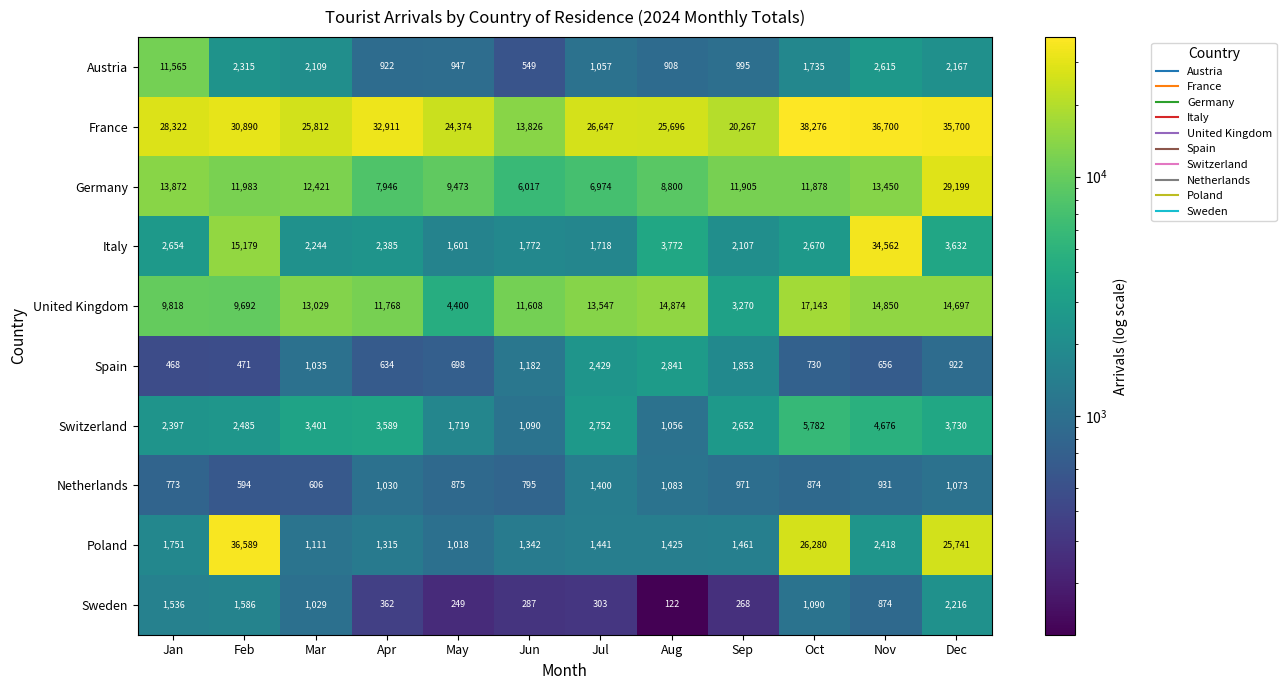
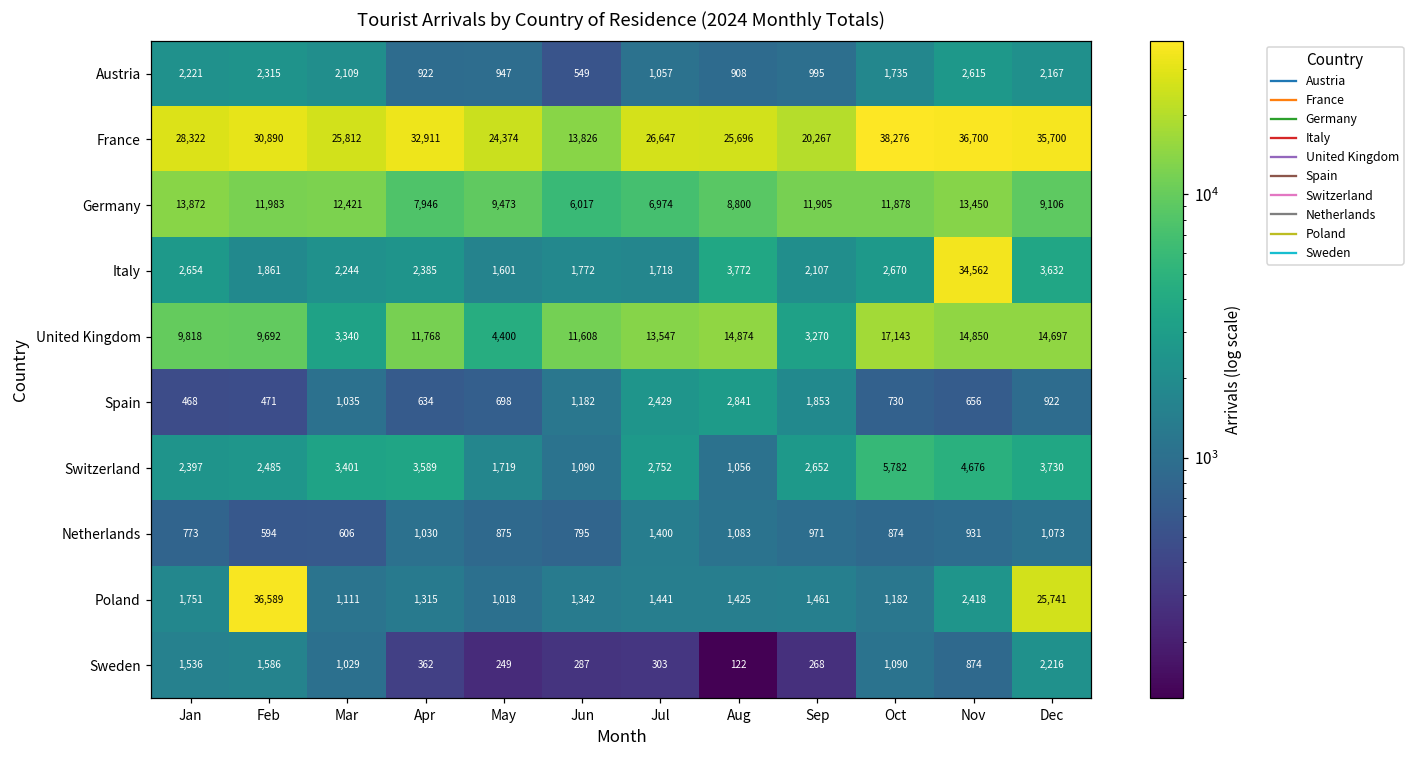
  {
    "Austria": {
-     "Jan": "11,565",
+     "Jan": "2,221",
      "Feb": "2,315",
      "Mar": "2,109",
      "Apr": "922",
      "May": "947",
      "Jun": "549",
      "Jul": "1,057",
      "Aug": "908",
      "Sep": "995",
      "Oct": "1,735",
      "Nov": "2,615",
      "Dec": "2,167"
    },
    "France": {
      "Jan": "28,322",
      "Feb": "30,890",
      "Mar": "25,812",
      "Apr": "32,911",
      "May": "24,374",
      "Jun": "13,826",
      "Jul": "26,647",
      "Aug": "25,696",
      "Sep": "20,267",
      "Oct": "38,276",
      "Nov": "36,700",
      "Dec": "35,700"
    },
    "Germany": {
      "Jan": "13,872",
      "Feb": "11,983",
      "Mar": "12,421",
      "Apr": "7,946",
      "May": "9,473",
      "Jun": "6,017",
      "Jul": "6,974",
      "Aug": "8,800",
      "Sep": "11,905",
      "Oct": "11,878",
      "Nov": "13,450",
-     "Dec": "29,199"
+     "Dec": "9,106"
    },
    "Italy": {
      "Jan": "2,654",
-     "Feb": "15,179",
+     "Feb": "1,861",
      "Mar": "2,244",
      "Apr": "2,385",
      "May": "1,601",
      "Jun": "1,772",
      "Jul": "1,718",
      "Aug": "3,772",
      "Sep": "2,107",
      "Oct": "2,670",
      "Nov": "34,562",
      "Dec": "3,632"
    },
    "United Kingdom": {
      "Jan": "9,818",
      "Feb": "9,692",
-     "Mar": "13,029",
+     "Mar": "3,340",
      "Apr": "11,768",
      "May": "4,400",
      "Jun": "11,608",
      "Jul": "13,547",
      "Aug": "14,874",
      "Sep": "3,270",
      "Oct": "17,143",
      "Nov": "14,850",
      "Dec": "14,697"
    },
    "Spain": {
      "Jan": "468",
      "Feb": "471",
      "Mar": "1,035",
      "Apr": "634",
      "May": "698",
      "Jun": "1,182",
      "Jul": "2,429",
      "Aug": "2,841",
      "Sep": "1,853",
      "Oct": "730",
      "Nov": "656",
      "Dec": "922"
    },
    "Switzerland": {
      "Jan": "2,397",
      "Feb": "2,485",
      "Mar": "3,401",
      "Apr": "3,589",
      "May": "1,719",
      "Jun": "1,090",
      "Jul": "2,752",
      "Aug": "1,056",
      "Sep": "2,652",
      "Oct": "5,782",
      "Nov": "4,676",
      "Dec": "3,730"
    },
    "Netherlands": {
      "Jan": "773",
      "Feb": "594",
      "Mar": "606",
      "Apr": "1,030",
      "May": "875",
      "Jun": "795",
      "Jul": "1,400",
      "Aug": "1,083",
      "Sep": "971",
      "Oct": "874",
      "Nov": "931",
      "Dec": "1,073"
    },
    "Poland": {
      "Jan": "1,751",
      "Feb": "36,589",
      "Mar": "1,111",
      "Apr": "1,315",
      "May": "1,018",
      "Jun": "1,342",
      "Jul": "1,441",
      "Aug": "1,425",
      "Sep": "1,461",
-     "Oct": "26,280",
+     "Oct": "1,182",
      "Nov": "2,418",
      "Dec": "25,741"
    },
    "Sweden": {
      "Jan": "1,536",
      "Feb": "1,586",
      "Mar": "1,029",
      "Apr": "362",
      "May": "249",
      "Jun": "287",
      "Jul": "303",
      "Aug": "122",
      "Sep": "268",
      "Oct": "1,090",
      "Nov": "874",
      "Dec": "2,216"
    }
  }
